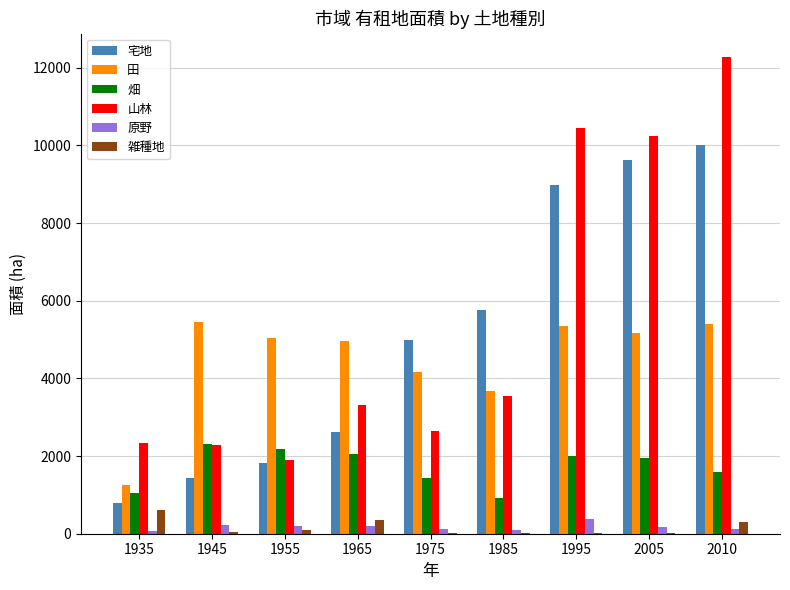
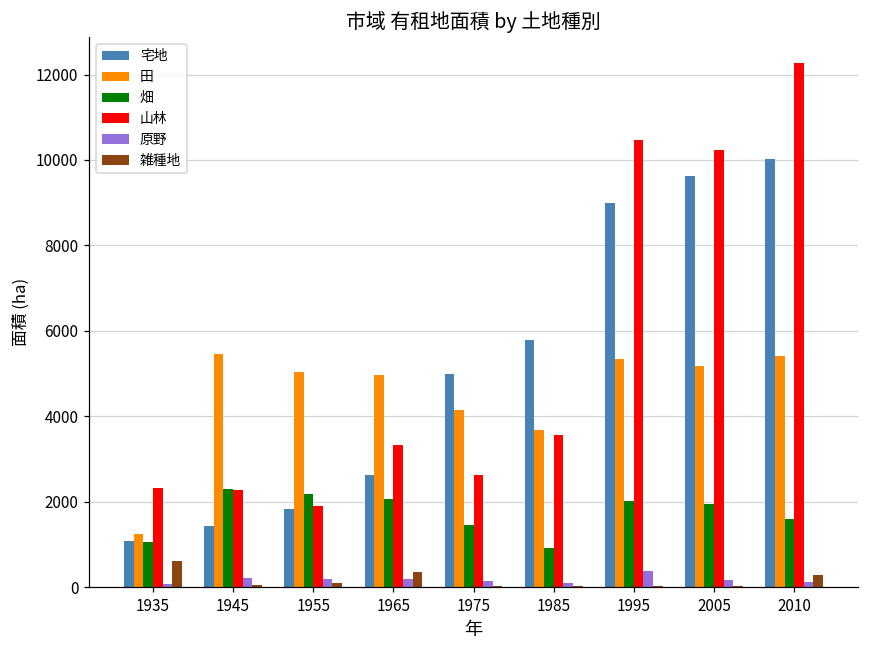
  {
    "宅地": {
-     "1935": 800,
+     "1935": 1100,
      "1945": 1400,
      "1955": 1800,
      "1965": 2600,
      "1975": 5000,
      "1985": 5800,
      "1995": 9000,
      "2005": 9600,
      "2010": 10000
    },
    "田": {
      "1935": 1300,
      "1945": 5500,
      "1955": 5000,
      "1965": 5000,
      "1975": 4200,
      "1985": 3700,
      "1995": 5400,
      "2005": 5200,
      "2010": 5400
    },
    "畑": {
      "1935": 1000,
      "1945": 2300,
      "1955": 2200,
      "1965": 2100,
      "1975": 1400,
      "1985": 900,
      "1995": 2000,
      "2005": 1900,
      "2010": 1600
    },
    "山林": {
      "1935": 2300,
      "1945": 2300,
      "1955": 1900,
      "1965": 3300,
      "1975": 2600,
      "1985": 3600,
      "1995": 10500,
      "2005": 10200,
      "2010": 12300
    },
    "原野": {
      "1935": 100,
      "1945": 200,
      "1955": 200,
      "1965": 200,
      "1975": 100,
      "1985": 100,
      "1995": 400,
      "2005": 200,
      "2010": 100
    },
    "雑種地": {
      "1935": 600,
      "1955": 100,
      "1965": 400,
      "2010": 300
    }
  }
